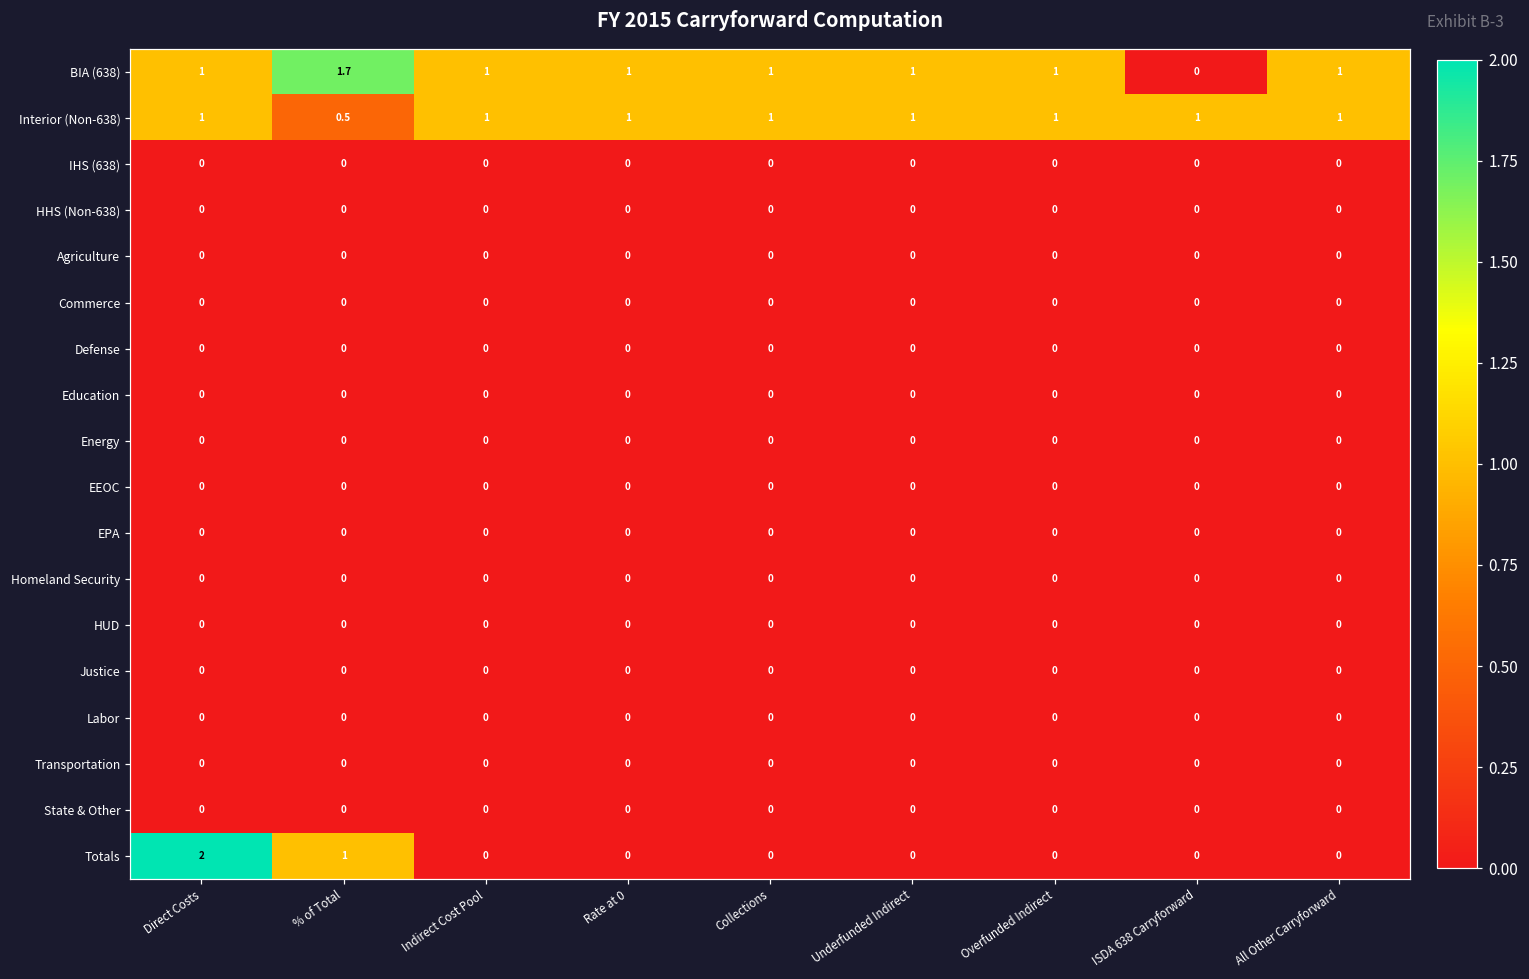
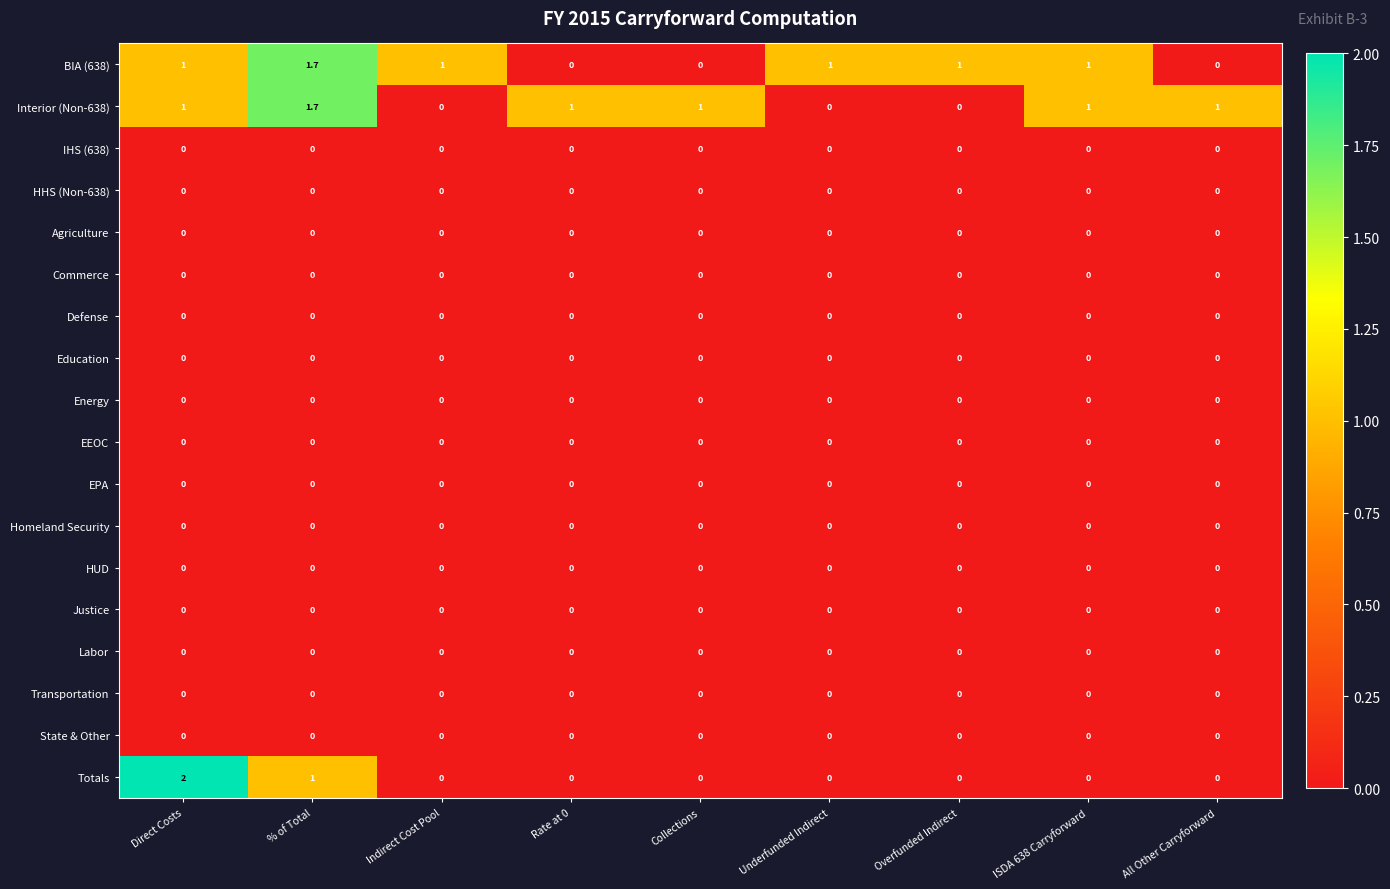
  {
    "BIA (638)": {
      "Direct Costs": 1,
      "% of Total": 1.7,
      "Indirect Cost Pool": 1,
-     "Rate at 0": 1,
-     "Collections": 1,
+     "Rate at 0": 0,
+     "Collections": 0,
      "Underfunded Indirect": 1,
      "Overfunded Indirect": 1,
-     "ISDA 638 Carryforward": 0,
-     "All Other Carryforward": 1
+     "ISDA 638 Carryforward": 1,
+     "All Other Carryforward": 0
    },
    "Interior (Non-638)": {
      "Direct Costs": 1,
-     "% of Total": 0.5,
-     "Indirect Cost Pool": 1,
+     "% of Total": 1.7,
+     "Indirect Cost Pool": 0,
      "Rate at 0": 1,
      "Collections": 1,
-     "Underfunded Indirect": 1,
-     "Overfunded Indirect": 1,
+     "Underfunded Indirect": 0,
+     "Overfunded Indirect": 0,
      "ISDA 638 Carryforward": 1,
      "All Other Carryforward": 1
    },
    "IHS (638)": {
      "Direct Costs": 0,
      "% of Total": 0,
      "Indirect Cost Pool": 0,
      "Rate at 0": 0,
      "Collections": 0,
      "Underfunded Indirect": 0,
      "Overfunded Indirect": 0,
      "ISDA 638 Carryforward": 0,
      "All Other Carryforward": 0
    },
    "HHS (Non-638)": {
      "Direct Costs": 0,
      "% of Total": 0,
      "Indirect Cost Pool": 0,
      "Rate at 0": 0,
      "Collections": 0,
      "Underfunded Indirect": 0,
      "Overfunded Indirect": 0,
      "ISDA 638 Carryforward": 0,
      "All Other Carryforward": 0
    },
    "Agriculture": {
      "Direct Costs": 0,
      "% of Total": 0,
      "Indirect Cost Pool": 0,
      "Rate at 0": 0,
      "Collections": 0,
      "Underfunded Indirect": 0,
      "Overfunded Indirect": 0,
      "ISDA 638 Carryforward": 0,
      "All Other Carryforward": 0
    },
    "Commerce": {
      "Direct Costs": 0,
      "% of Total": 0,
      "Indirect Cost Pool": 0,
      "Rate at 0": 0,
      "Collections": 0,
      "Underfunded Indirect": 0,
      "Overfunded Indirect": 0,
      "ISDA 638 Carryforward": 0,
      "All Other Carryforward": 0
    },
    "Defense": {
      "Direct Costs": 0,
      "% of Total": 0,
      "Indirect Cost Pool": 0,
      "Rate at 0": 0,
      "Collections": 0,
      "Underfunded Indirect": 0,
      "Overfunded Indirect": 0,
      "ISDA 638 Carryforward": 0,
      "All Other Carryforward": 0
    },
    "Education": {
      "Direct Costs": 0,
      "% of Total": 0,
      "Indirect Cost Pool": 0,
      "Rate at 0": 0,
      "Collections": 0,
      "Underfunded Indirect": 0,
      "Overfunded Indirect": 0,
      "ISDA 638 Carryforward": 0,
      "All Other Carryforward": 0
    },
    "Energy": {
      "Direct Costs": 0,
      "% of Total": 0,
      "Indirect Cost Pool": 0,
      "Rate at 0": 0,
      "Collections": 0,
      "Underfunded Indirect": 0,
      "Overfunded Indirect": 0,
      "ISDA 638 Carryforward": 0,
      "All Other Carryforward": 0
    },
    "EEOC": {
      "Direct Costs": 0,
      "% of Total": 0,
      "Indirect Cost Pool": 0,
      "Rate at 0": 0,
      "Collections": 0,
      "Underfunded Indirect": 0,
      "Overfunded Indirect": 0,
      "ISDA 638 Carryforward": 0,
      "All Other Carryforward": 0
    },
    "EPA": {
      "Direct Costs": 0,
      "% of Total": 0,
      "Indirect Cost Pool": 0,
      "Rate at 0": 0,
      "Collections": 0,
      "Underfunded Indirect": 0,
      "Overfunded Indirect": 0,
      "ISDA 638 Carryforward": 0,
      "All Other Carryforward": 0
    },
    "Homeland Security": {
      "Direct Costs": 0,
      "% of Total": 0,
      "Indirect Cost Pool": 0,
      "Rate at 0": 0,
      "Collections": 0,
      "Underfunded Indirect": 0,
      "Overfunded Indirect": 0,
      "ISDA 638 Carryforward": 0,
      "All Other Carryforward": 0
    },
    "HUD": {
      "Direct Costs": 0,
      "% of Total": 0,
      "Indirect Cost Pool": 0,
      "Rate at 0": 0,
      "Collections": 0,
      "Underfunded Indirect": 0,
      "Overfunded Indirect": 0,
      "ISDA 638 Carryforward": 0,
      "All Other Carryforward": 0
    },
    "Justice": {
      "Direct Costs": 0,
      "% of Total": 0,
      "Indirect Cost Pool": 0,
      "Rate at 0": 0,
      "Collections": 0,
      "Underfunded Indirect": 0,
      "Overfunded Indirect": 0,
      "ISDA 638 Carryforward": 0,
      "All Other Carryforward": 0
    },
    "Labor": {
      "Direct Costs": 0,
      "% of Total": 0,
      "Indirect Cost Pool": 0,
      "Rate at 0": 0,
      "Collections": 0,
      "Underfunded Indirect": 0,
      "Overfunded Indirect": 0,
      "ISDA 638 Carryforward": 0,
      "All Other Carryforward": 0
    },
    "Transportation": {
      "Direct Costs": 0,
      "% of Total": 0,
      "Indirect Cost Pool": 0,
      "Rate at 0": 0,
      "Collections": 0,
      "Underfunded Indirect": 0,
      "Overfunded Indirect": 0,
      "ISDA 638 Carryforward": 0,
      "All Other Carryforward": 0
    },
    "State & Other": {
      "Direct Costs": 0,
      "% of Total": 0,
      "Indirect Cost Pool": 0,
      "Rate at 0": 0,
      "Collections": 0,
      "Underfunded Indirect": 0,
      "Overfunded Indirect": 0,
      "ISDA 638 Carryforward": 0,
      "All Other Carryforward": 0
    },
    "Totals": {
      "Direct Costs": 2,
      "% of Total": 1,
      "Indirect Cost Pool": 0,
      "Rate at 0": 0,
      "Collections": 0,
      "Underfunded Indirect": 0,
      "Overfunded Indirect": 0,
      "ISDA 638 Carryforward": 0,
      "All Other Carryforward": 0
    }
  }
